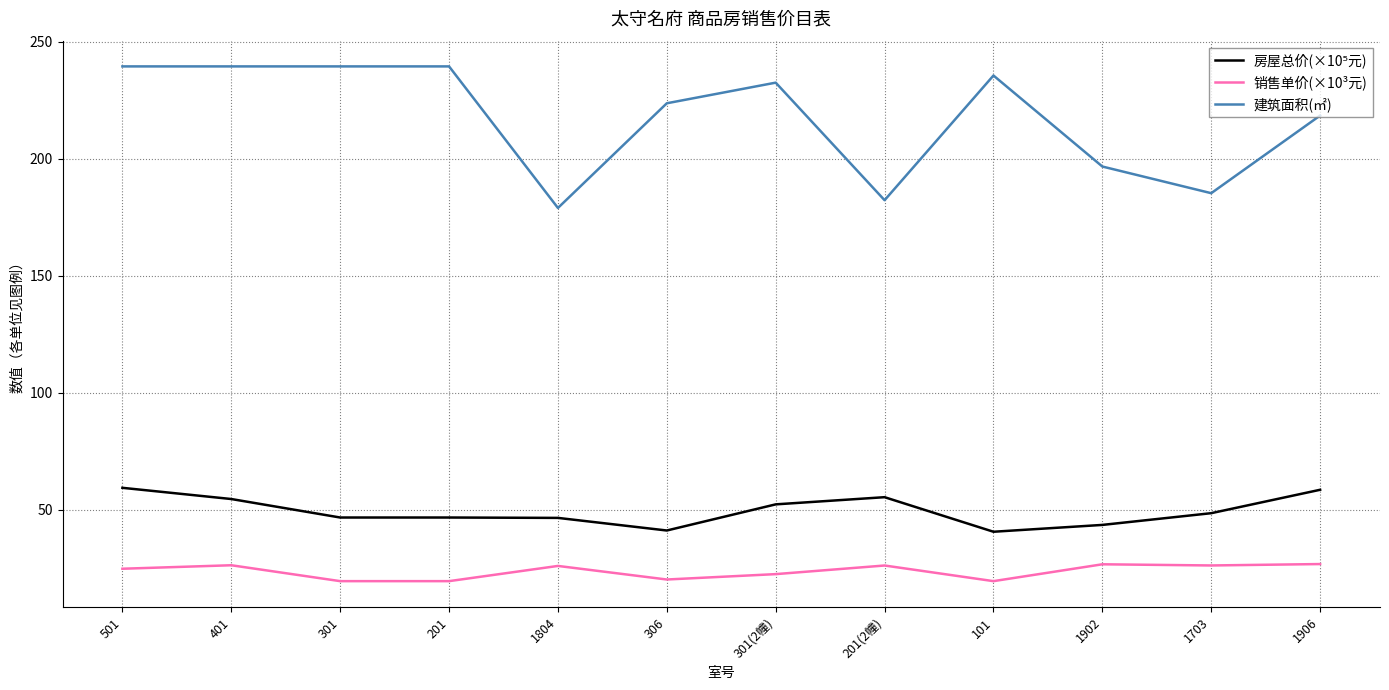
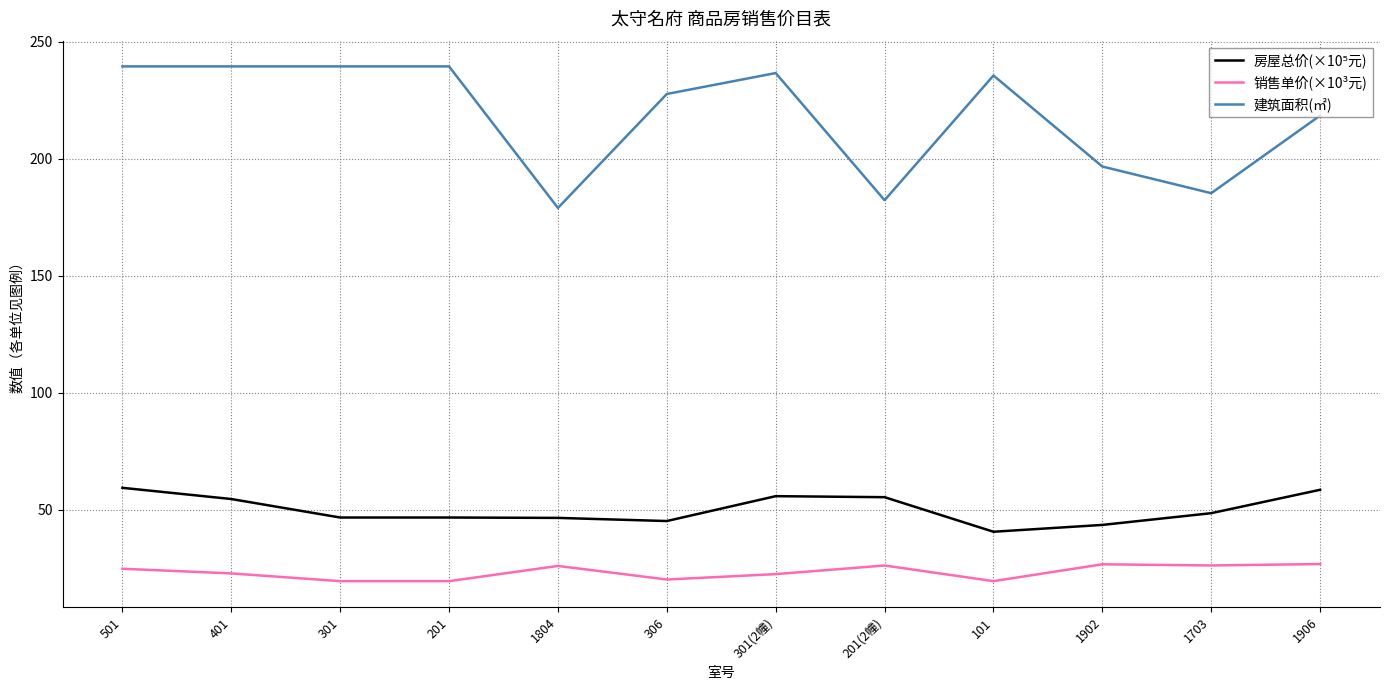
  {
    "房屋总价(×10⁵元)": {
      "501": 59,
      "401": 55,
      "301": 47,
      "201": 47,
      "1804": 47,
-     "306": 41,
-     "301(2幢)": 52,
+     "306": 45,
+     "301(2幢)": 56,
      "201(2幢)": 55,
      "101": 41,
      "1902": 44,
      "1703": 49,
      "1906": 59
    },
    "销售单价(×10³元)": {
      "501": 25,
-     "401": 26,
+     "401": 23,
      "301": 20,
      "201": 20,
      "1804": 26,
      "306": 20,
      "301(2幢)": 23,
      "201(2幢)": 26,
      "101": 20,
      "1902": 27,
      "1703": 26,
      "1906": 27
    },
    "建筑面积(㎡)": {
      "501": 239,
      "401": 239,
      "301": 239,
      "201": 239,
      "1804": 179,
-     "306": 224,
-     "301(2幢)": 232,
+     "306": 228,
+     "301(2幢)": 237,
      "201(2幢)": 182,
      "101": 236,
      "1902": 197,
      "1703": 185
    }
  }
